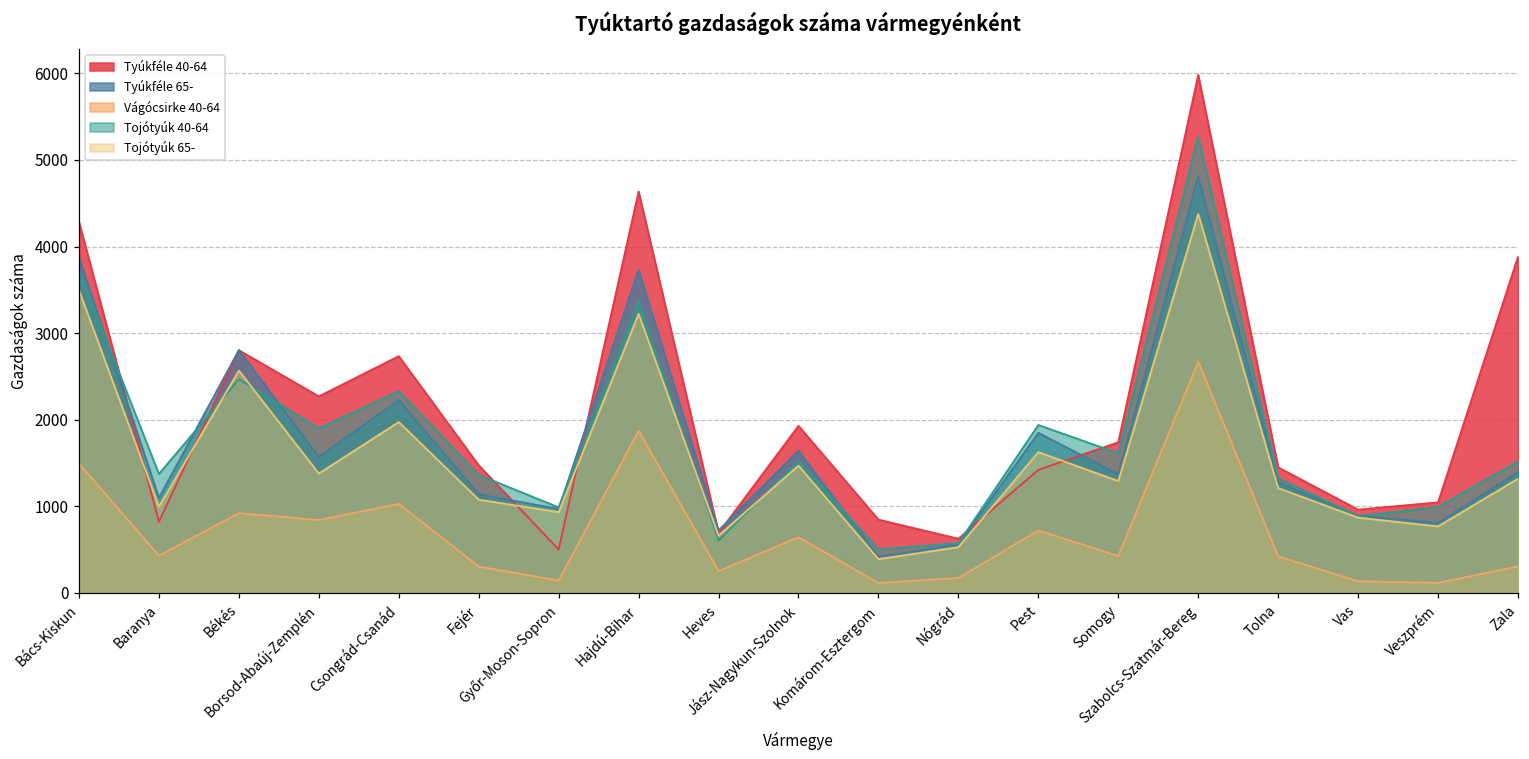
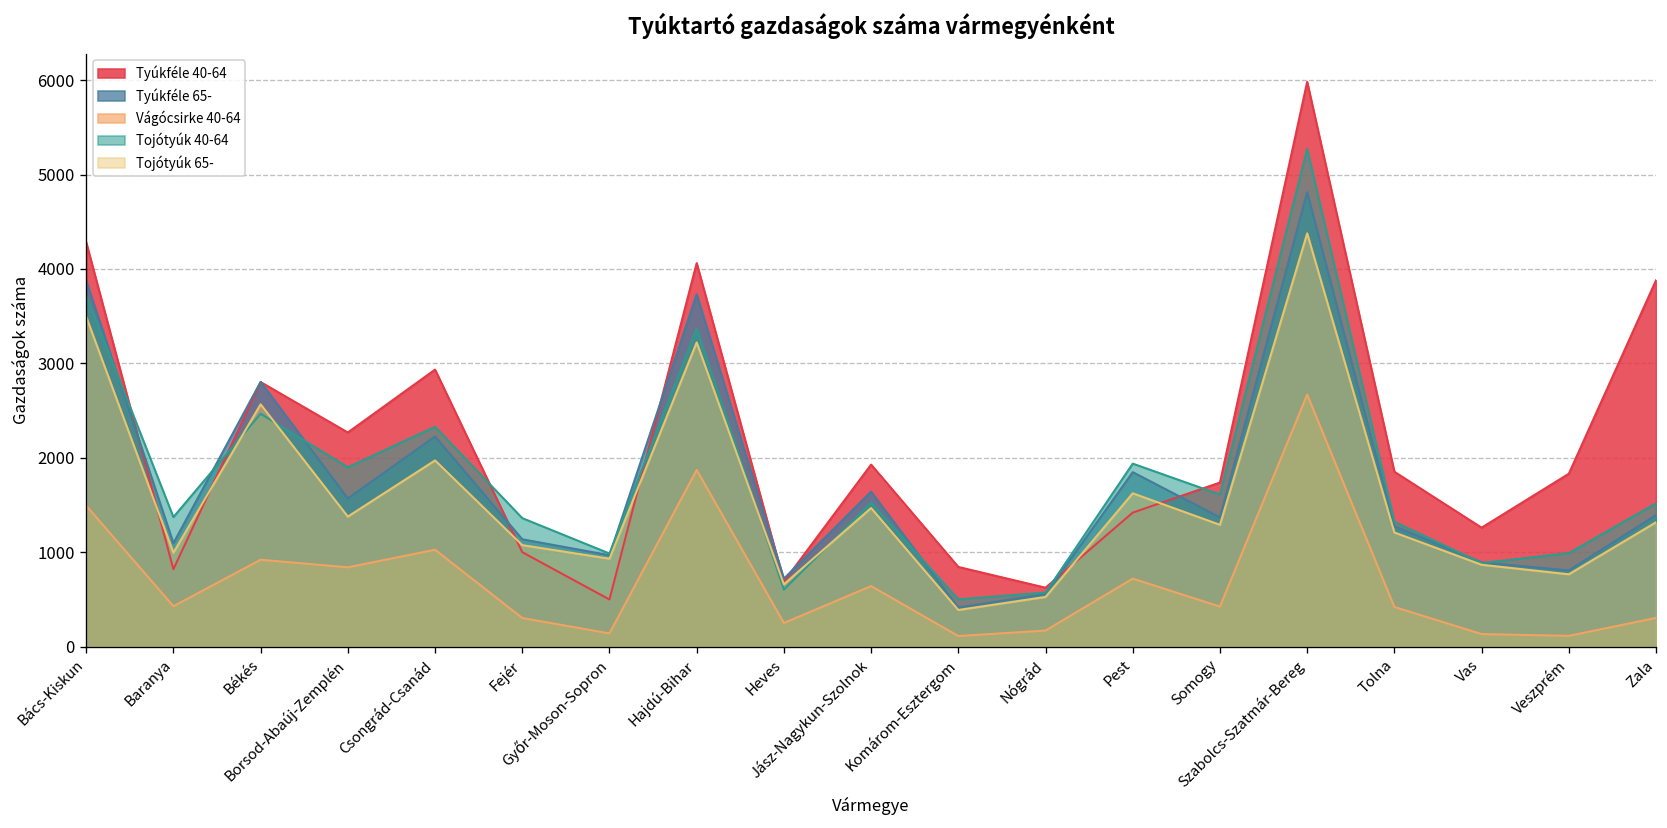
  {
    "Tyúkféle 40-64": {
      "Bács-Kiskun": 4300,
      "Baranya": 800,
      "Borsod-Abaúj-Zemplén": 2300,
-     "Csongrád-Csanád": 2700,
-     "Fejér": 1500,
+     "Csongrád-Csanád": 2900,
+     "Fejér": 1000,
      "Győr-Moson-Sopron": 500,
-     "Hajdú-Bihar": 4600,
+     "Hajdú-Bihar": 4100,
      "Jász-Nagykun-Szolnok": 1900,
      "Komárom-Esztergom": 800,
      "Nógrád": 600,
      "Pest": 1400,
      "Somogy": 1700,
      "Szabolcs-Szatmár-Bereg": 6000,
-     "Tolna": 1400,
-     "Vas": 1000,
-     "Veszprém": 1000,
+     "Tolna": 1900,
+     "Vas": 1300,
+     "Veszprém": 1800,
      "Zala": 3900
    }
  }
